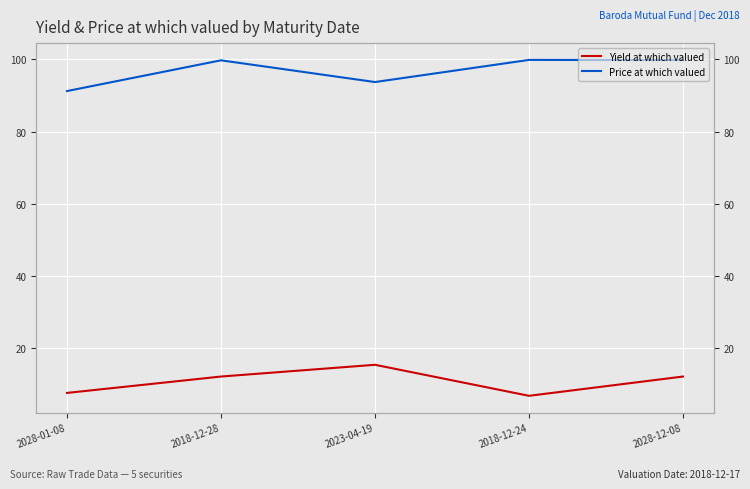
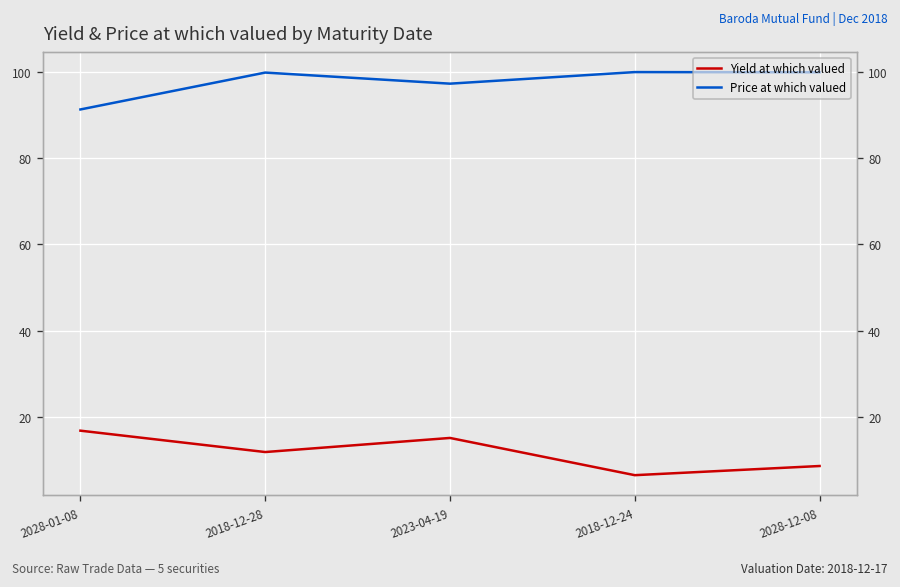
  {
    "Yield at which valued": {
-     "2028-01-08": 7,
+     "2028-01-08": 17,
      "2018-12-28": 12,
      "2023-04-19": 15,
      "2018-12-24": 7,
-     "2028-12-08": 12
+     "2028-12-08": 9
    },
    "Price at which valued": {
      "2028-01-08": 91,
      "2018-12-28": 100,
-     "2023-04-19": 94,
+     "2023-04-19": 97,
      "2018-12-24": 100
    }
  }
